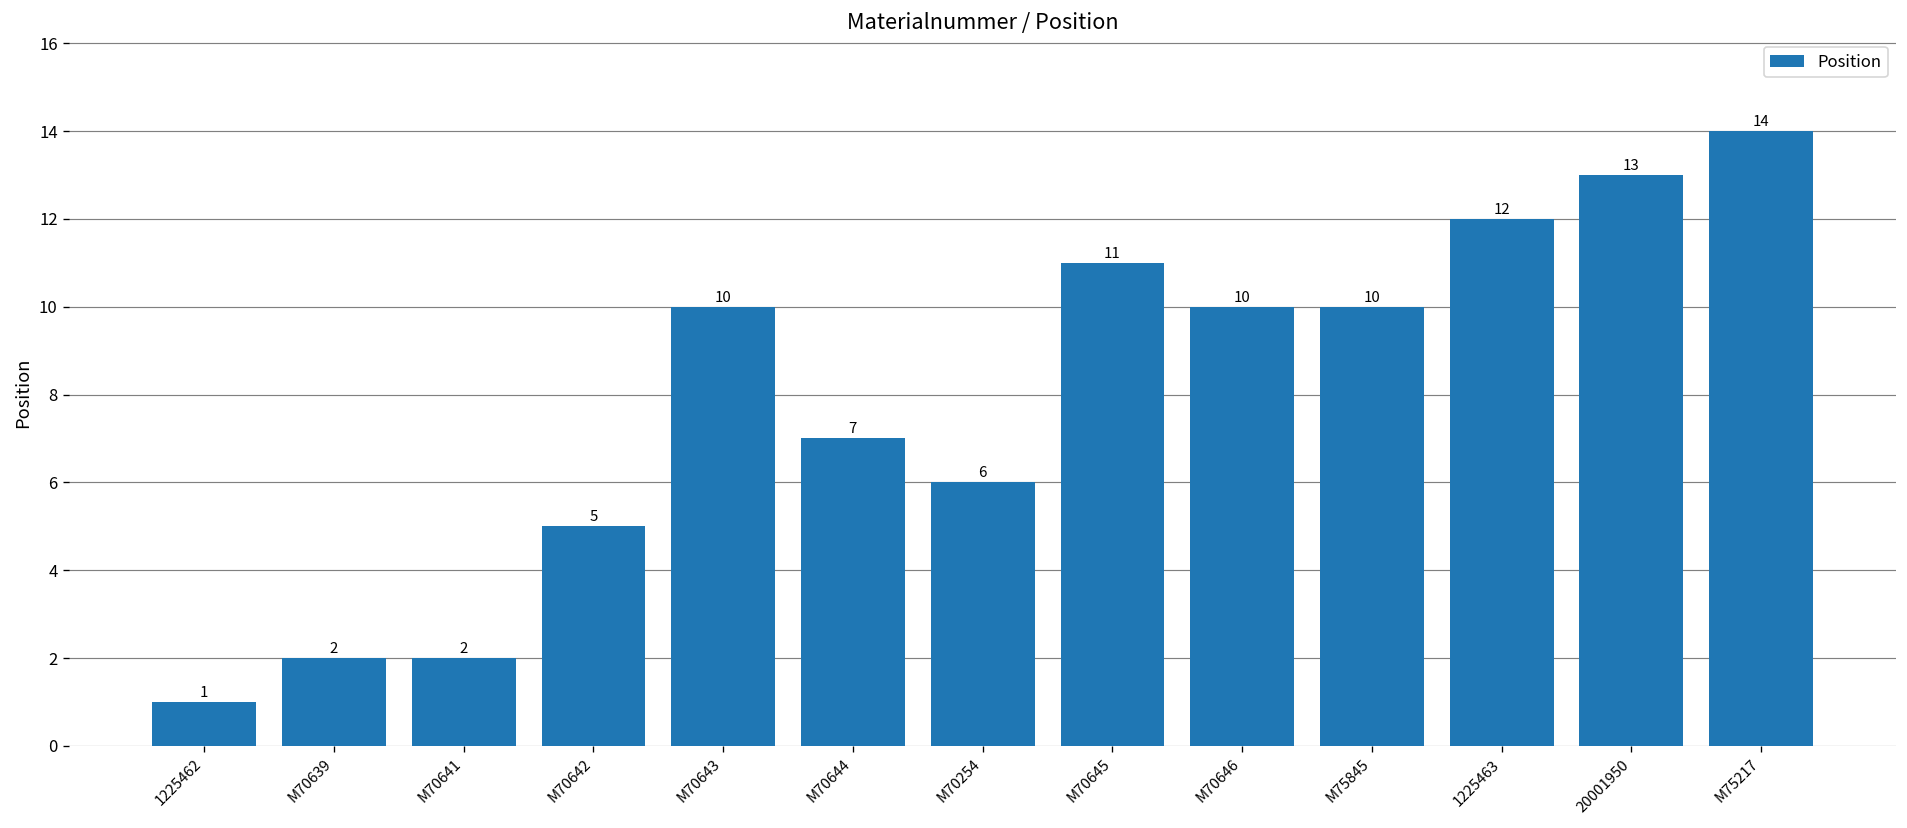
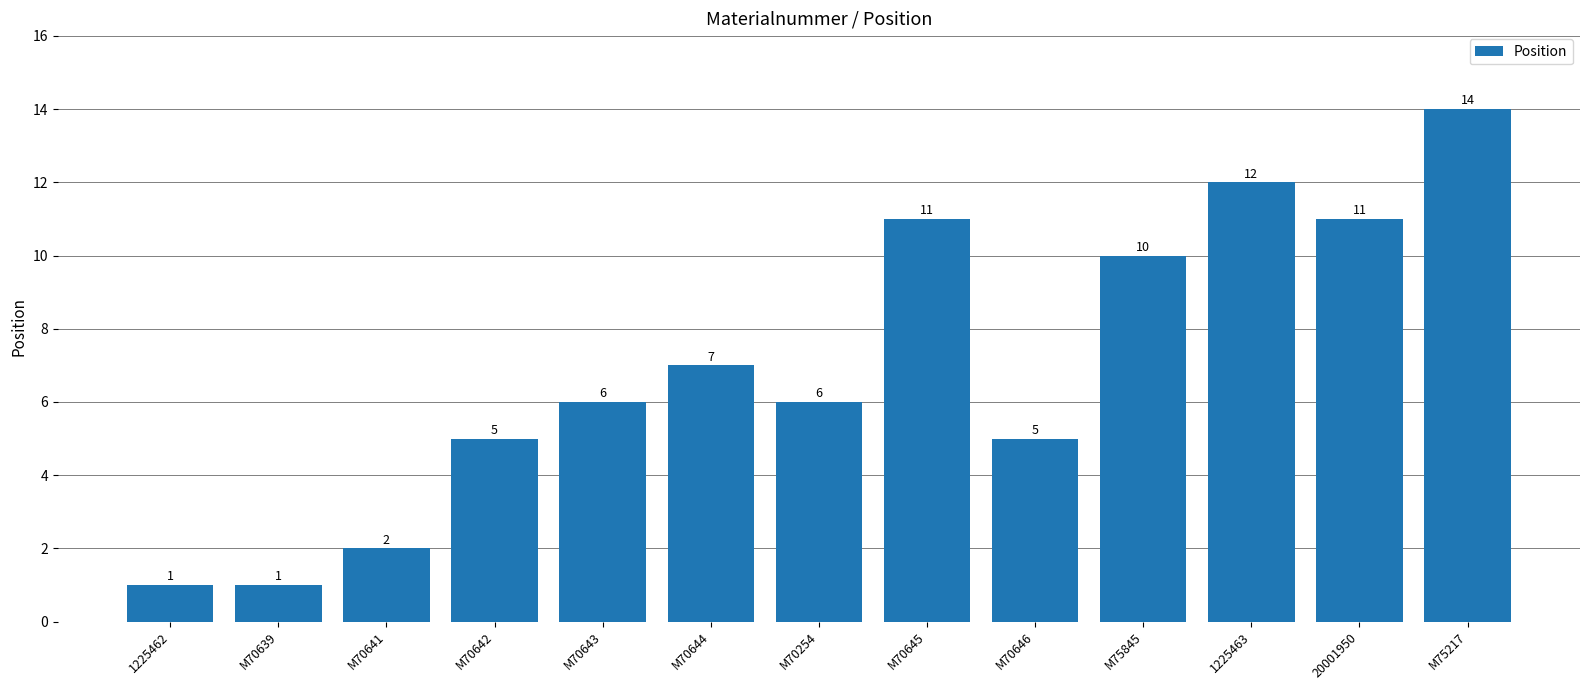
  {
    "1225462": 1,
-   "M70639": 2,
+   "M70639": 1,
    "M70641": 2,
    "M70642": 5,
-   "M70643": 10,
+   "M70643": 6,
    "M70644": 7,
    "M70254": 6,
    "M70645": 11,
-   "M70646": 10,
+   "M70646": 5,
    "M75845": 10,
    "1225463": 12,
-   "20001950": 13,
+   "20001950": 11,
    "M75217": 14
  }
